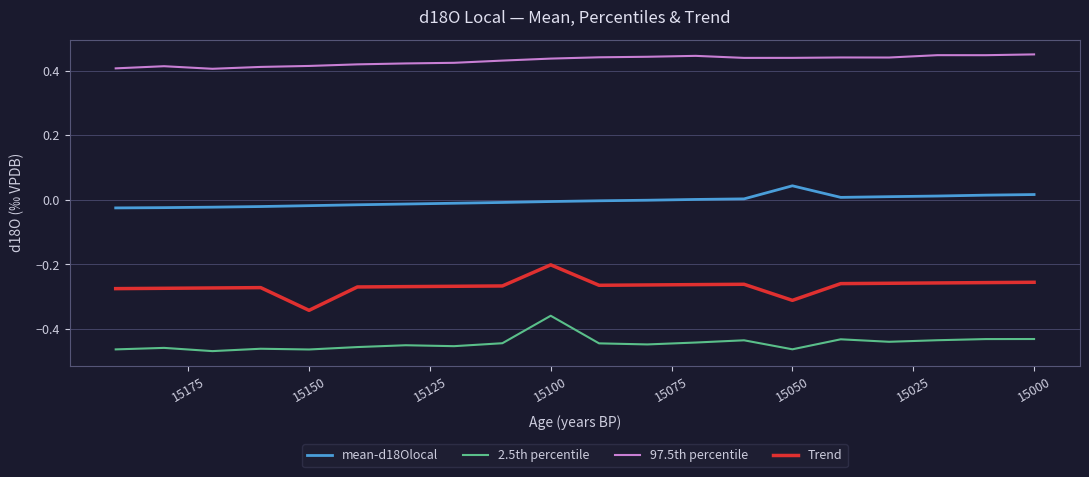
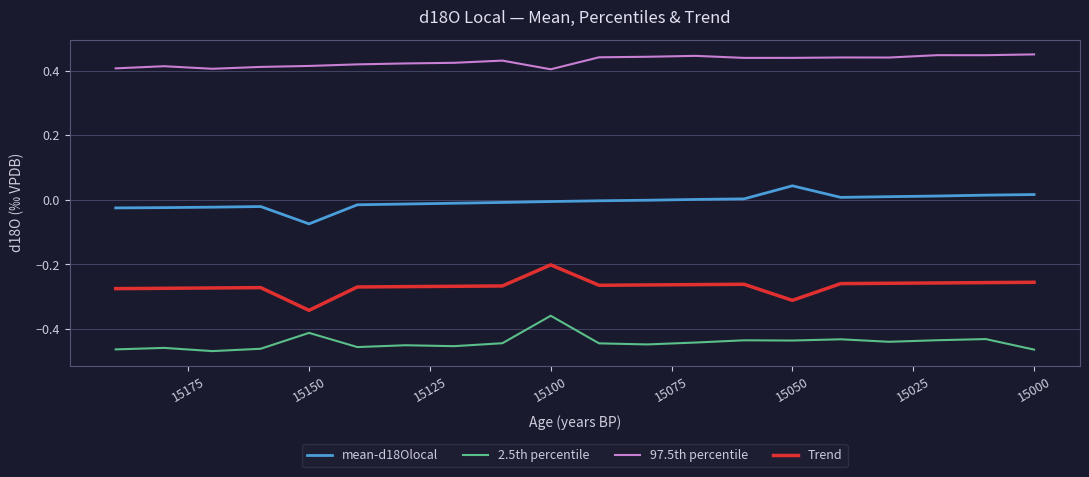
  {
    "mean-d18Olocal": {
-     "15150": -0.02,
+     "15150": -0.07,
      "15100": -0.01,
      "15050": 0.04,
      "15000": 0.02
    },
    "2.5th percentile": {
-     "15150": -0.46,
+     "15150": -0.41,
      "15100": -0.36,
-     "15050": -0.46,
-     "15000": -0.43
+     "15050": -0.44,
+     "15000": -0.46
    },
    "97.5th percentile": {
      "15150": 0.41,
-     "15100": 0.44,
+     "15100": 0.40,
      "15050": 0.44,
      "15000": 0.45
    },
    "Trend": {
      "15150": -0.34,
      "15100": -0.20,
      "15050": -0.31,
      "15000": -0.26
    }
  }
